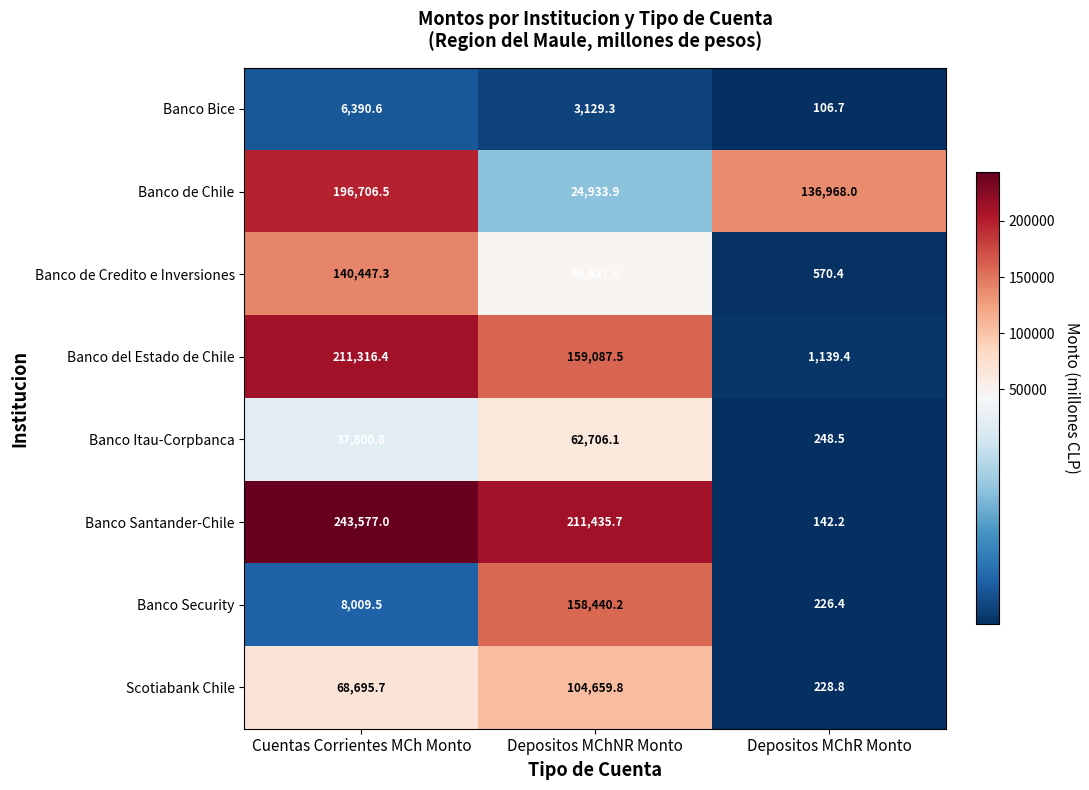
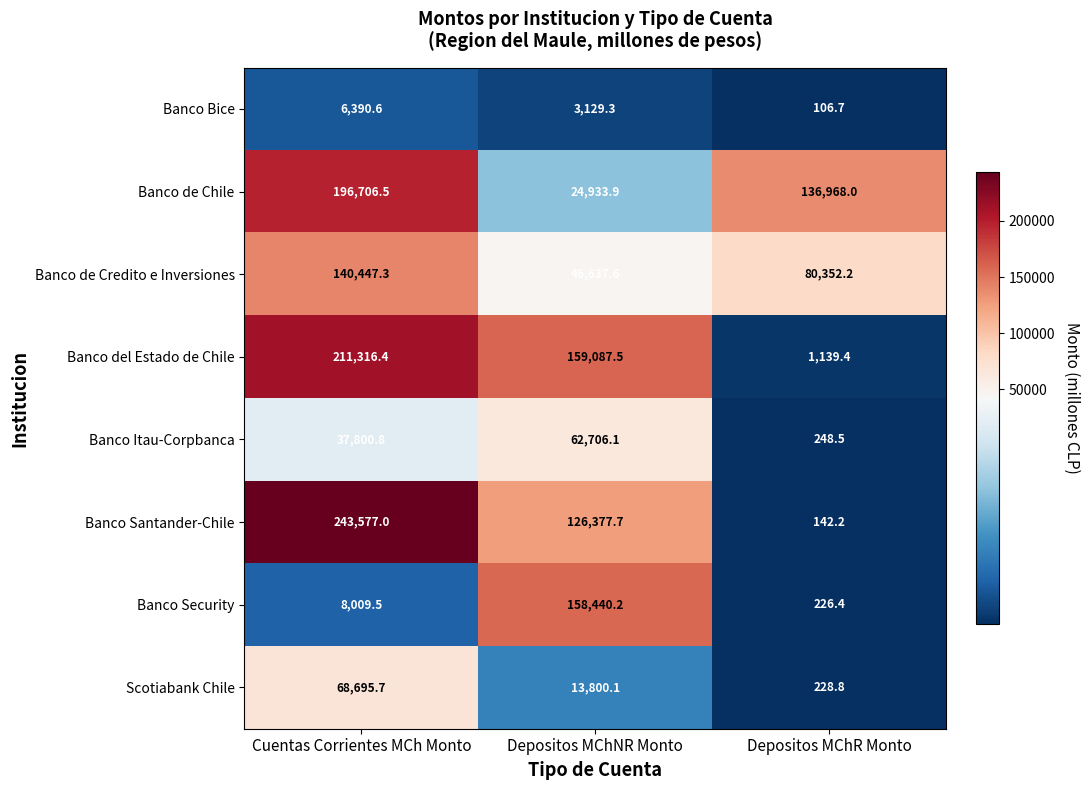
  {
    "Banco Bice": {
      "Cuentas Corrientes MCh Monto": "6,390.6",
      "Depositos MChNR Monto": "3,129.3",
      "Depositos MChR Monto": "106.7"
    },
    "Banco de Chile": {
      "Cuentas Corrientes MCh Monto": "196,706.5",
      "Depositos MChNR Monto": "24,933.9",
      "Depositos MChR Monto": "136,968.0"
    },
    "Banco de Credito e Inversiones": {
      "Cuentas Corrientes MCh Monto": "140,447.3",
-     "Depositos MChR Monto": "570.4"
+     "Depositos MChR Monto": "80,352.2"
    },
    "Banco del Estado de Chile": {
      "Cuentas Corrientes MCh Monto": "211,316.4",
      "Depositos MChNR Monto": "159,087.5",
      "Depositos MChR Monto": "1,139.4"
    },
    "Banco Itau-Corpbanca": {
      "Depositos MChNR Monto": "62,706.1",
      "Depositos MChR Monto": "248.5"
    },
    "Banco Santander-Chile": {
      "Cuentas Corrientes MCh Monto": "243,577.0",
-     "Depositos MChNR Monto": "211,435.7",
+     "Depositos MChNR Monto": "126,377.7",
      "Depositos MChR Monto": "142.2"
    },
    "Banco Security": {
      "Cuentas Corrientes MCh Monto": "8,009.5",
      "Depositos MChNR Monto": "158,440.2",
      "Depositos MChR Monto": "226.4"
    },
    "Scotiabank Chile": {
      "Cuentas Corrientes MCh Monto": "68,695.7",
-     "Depositos MChNR Monto": "104,659.8",
+     "Depositos MChNR Monto": "13,800.1",
      "Depositos MChR Monto": "228.8"
    }
  }
